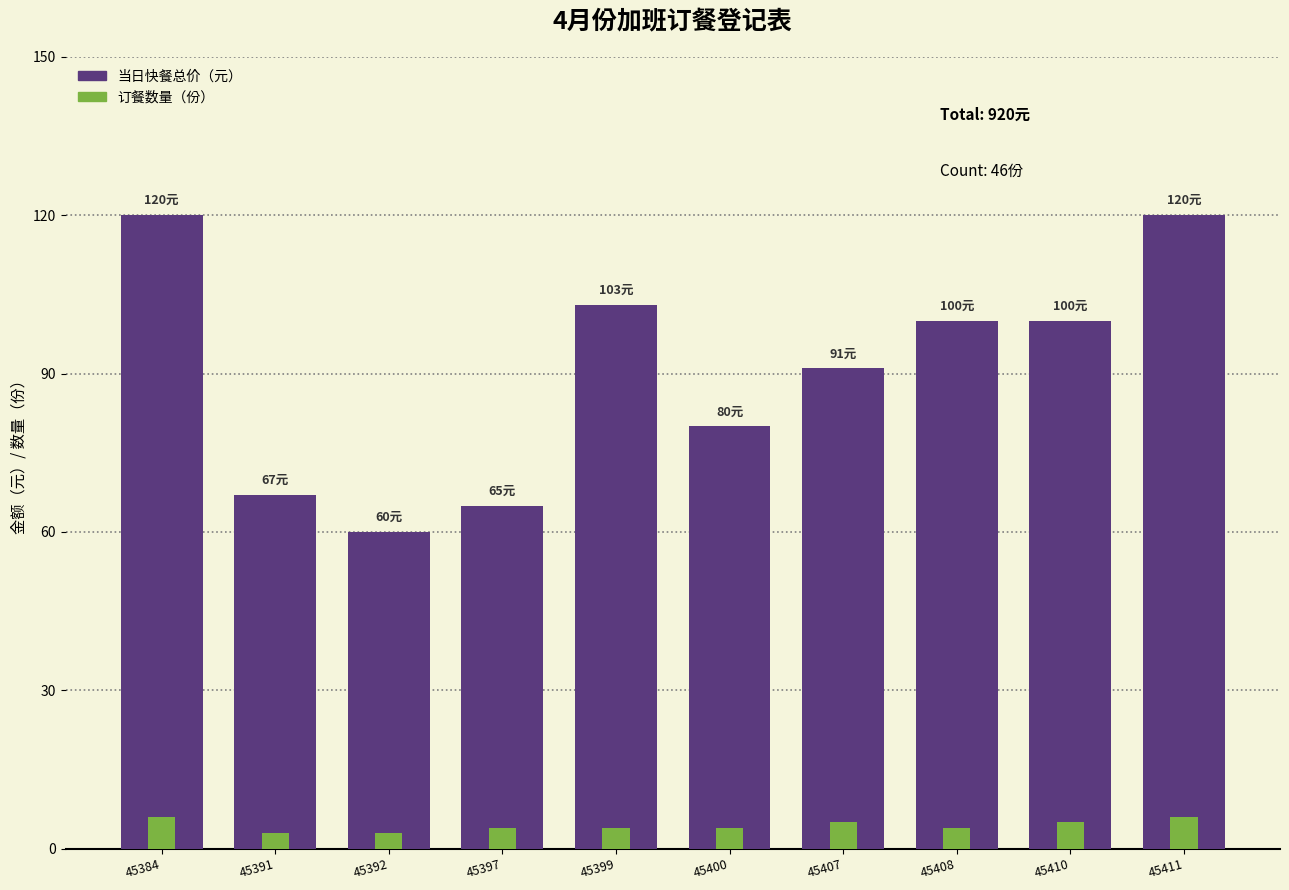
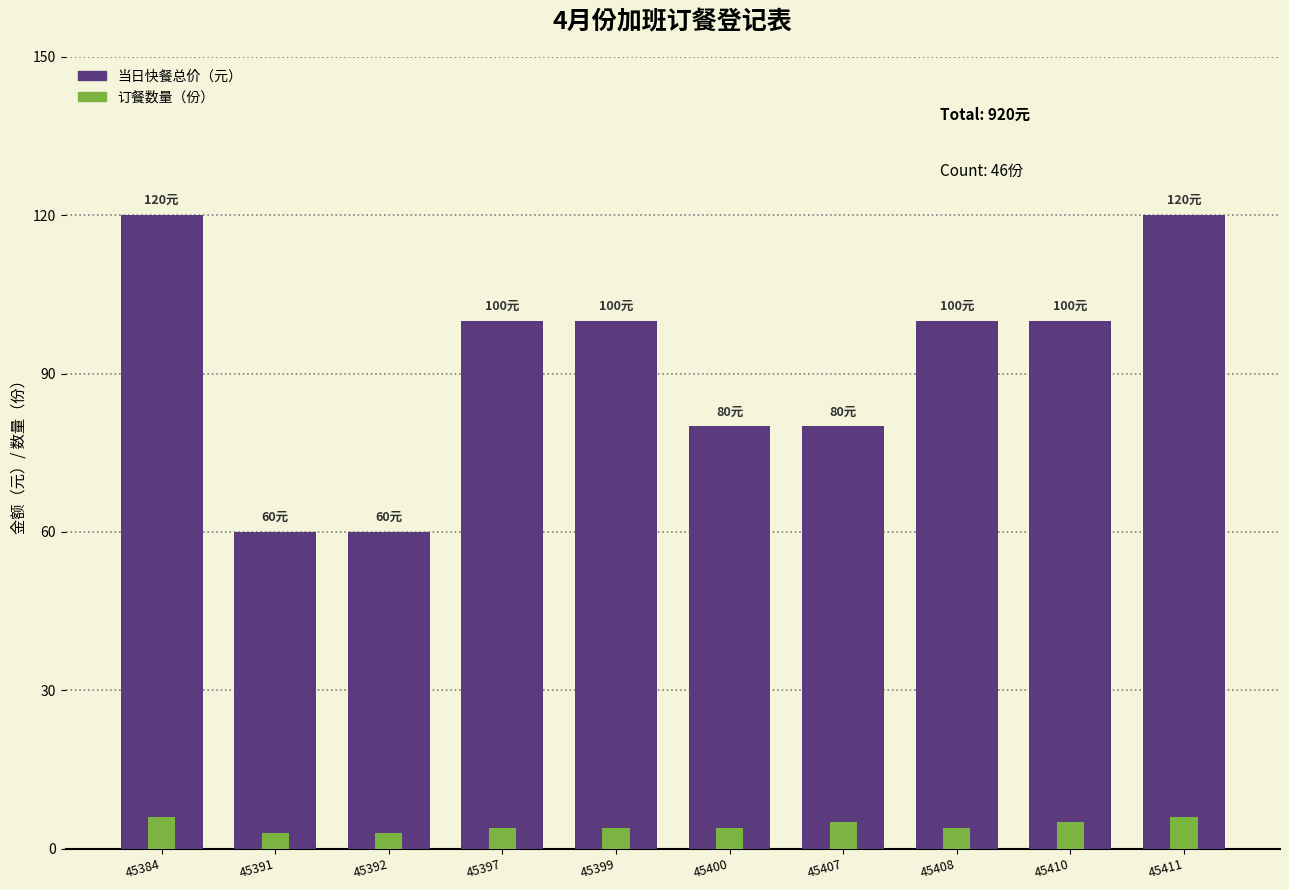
  {
    "当日快餐总价（元）": {
      "45384": "120元",
-     "45391": "67元",
+     "45391": "60元",
      "45392": "60元",
-     "45397": "65元",
-     "45399": "103元",
+     "45397": "100元",
+     "45399": "100元",
      "45400": "80元",
-     "45407": "91元",
+     "45407": "80元",
      "45408": "100元",
      "45410": "100元",
      "45411": "120元"
    }
  }
